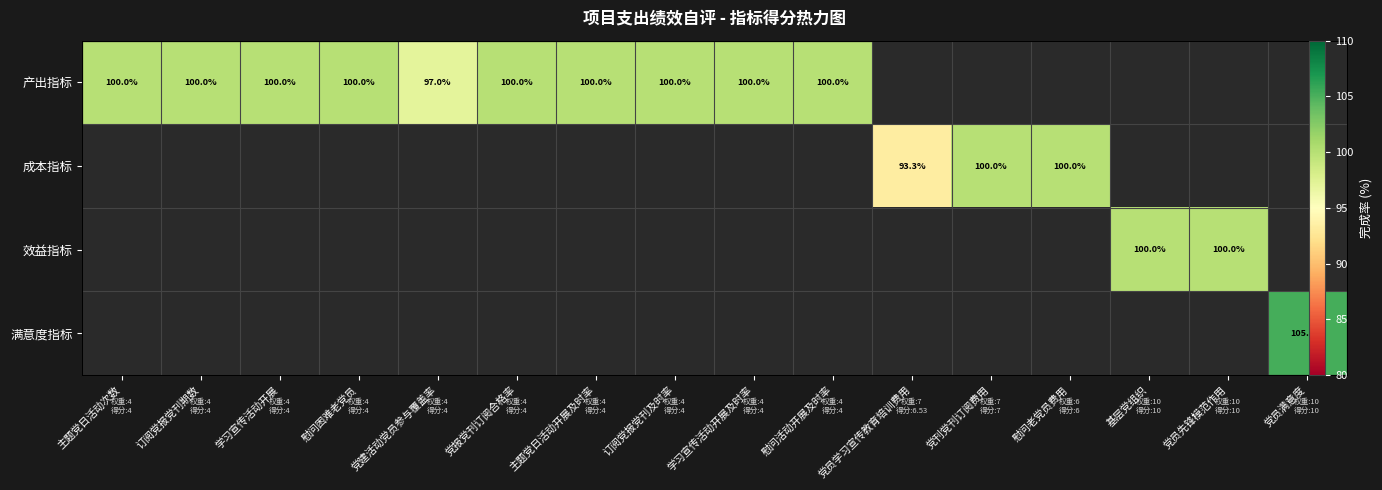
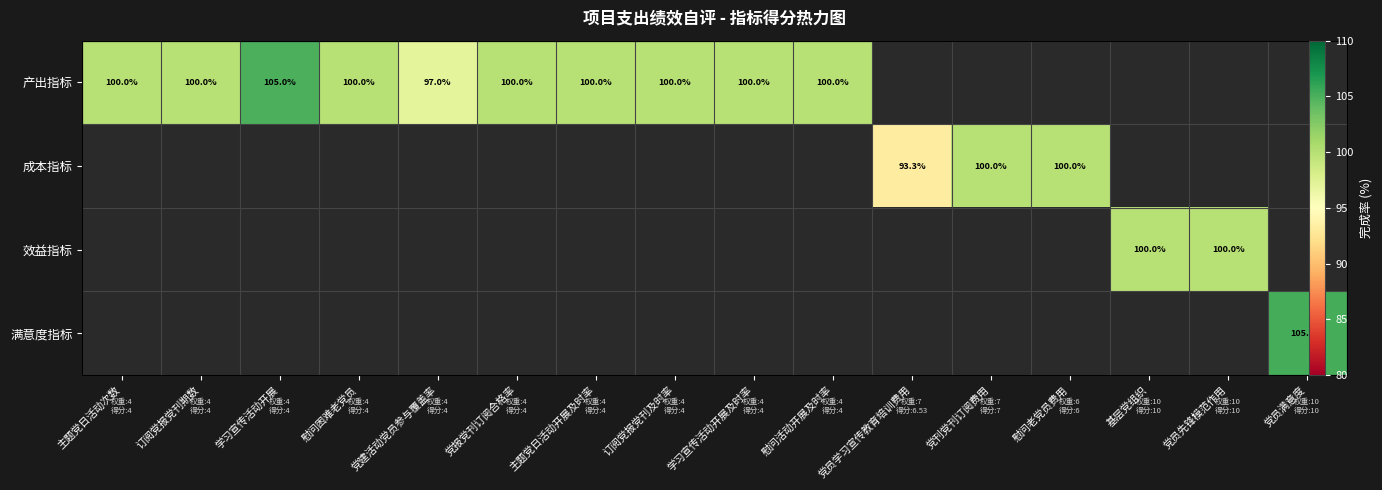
  {
    "产出指标": {
      "主题党日活动次数": "100.0%",
      "订阅党报党刊期数": "100.0%",
-     "学习宣传活动开展": "100.0%",
+     "学习宣传活动开展": "105.0%",
      "慰问困难老党员": "100.0%",
      "党建活动党员参与覆盖率": "97.0%",
      "党报党刊订阅合格率": "100.0%",
      "主题党日活动开展及时率": "100.0%",
      "订阅党报党刊及时率": "100.0%",
      "学习宣传活动开展及时率": "100.0%",
      "慰问活动开展及时率": "100.0%"
    },
    "成本指标": {
      "党员学习宣传教育培训费用": "93.3%",
      "党刊党刊订阅费用": "100.0%",
      "慰问老党员费用": "100.0%"
    },
    "效益指标": {
      "基层党组织": "100.0%",
      "党员先锋模范作用": "100.0%"
    },
    "满意度指标": {
      "党员满意度": "105.3%"
    }
  }
